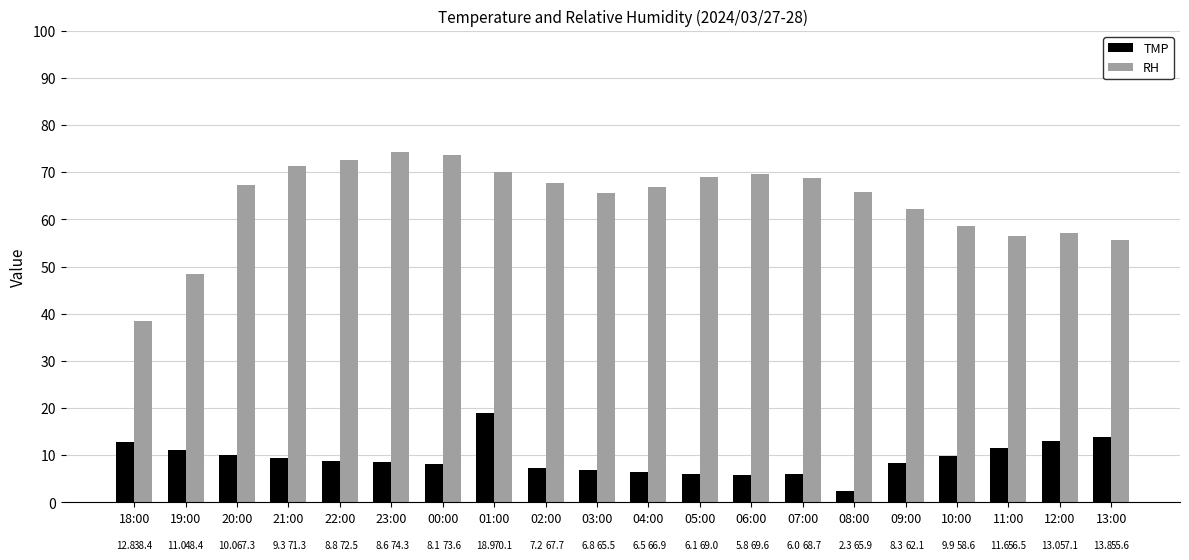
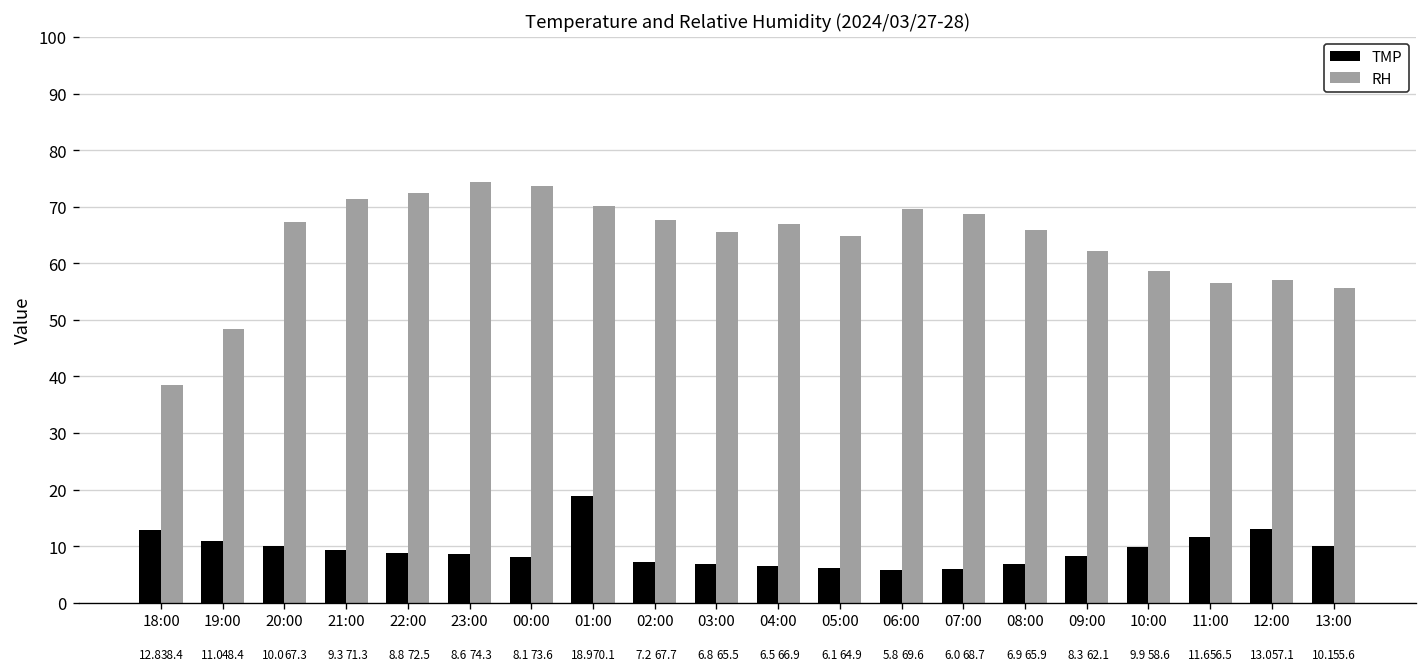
  {
    "TMP": {
-     "08:00": 2.3,
-     "13:00": 13.8
+     "08:00": 6.9,
+     "13:00": 10.1
    },
    "RH": {
-     "05:00": 69.0
+     "05:00": 64.9
    }
  }
